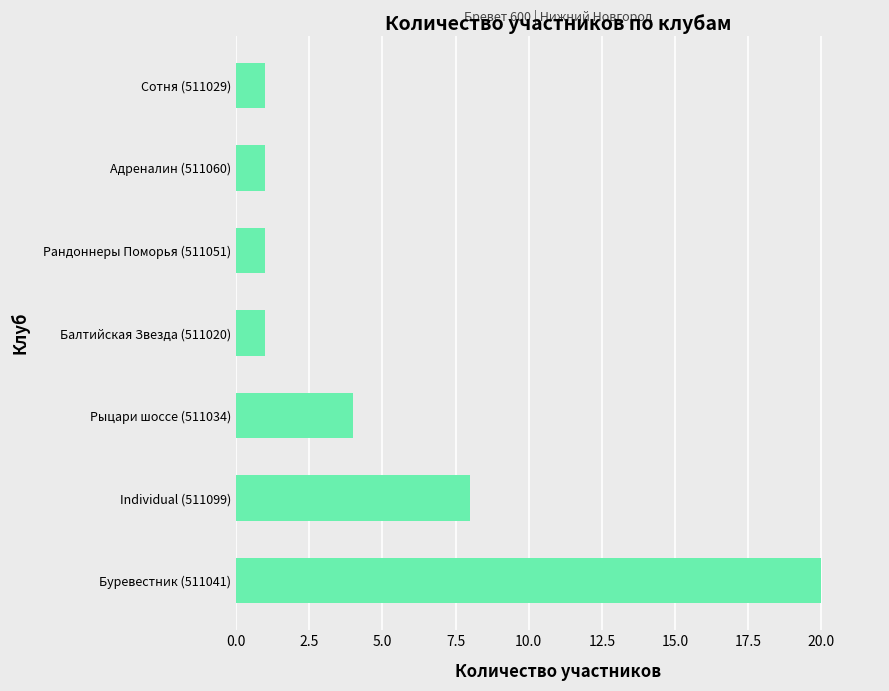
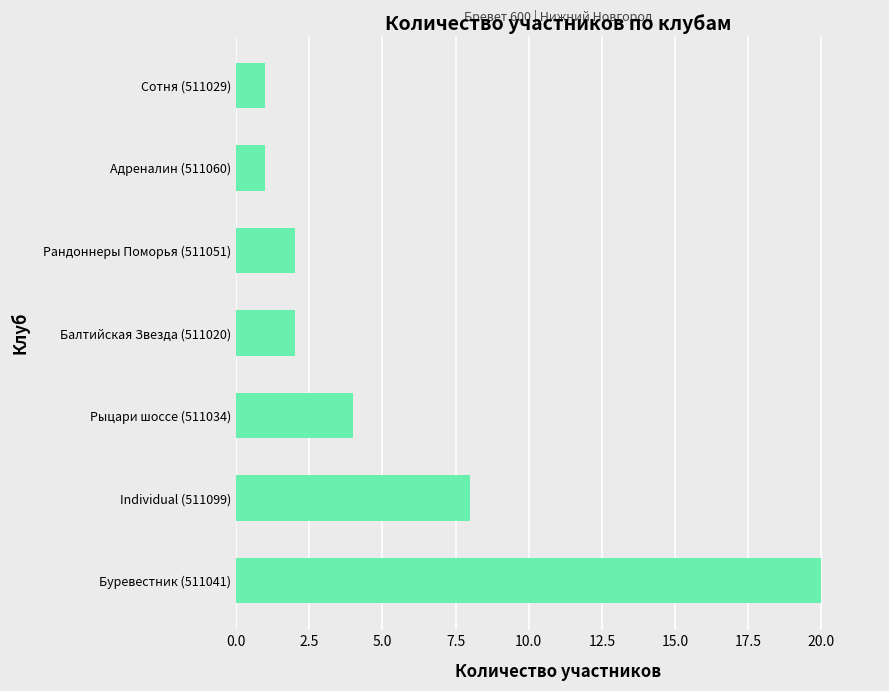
  {
    "Сотня (511029)": 1,
    "Адреналин (511060)": 1,
-   "Рандоннеры Поморья (511051)": 1,
-   "Балтийская Звезда (511020)": 1,
+   "Рандоннеры Поморья (511051)": 2,
+   "Балтийская Звезда (511020)": 2,
    "Рыцари шоссе (511034)": 4,
    "Individual (511099)": 8,
    "Буревестник (511041)": 20
  }
